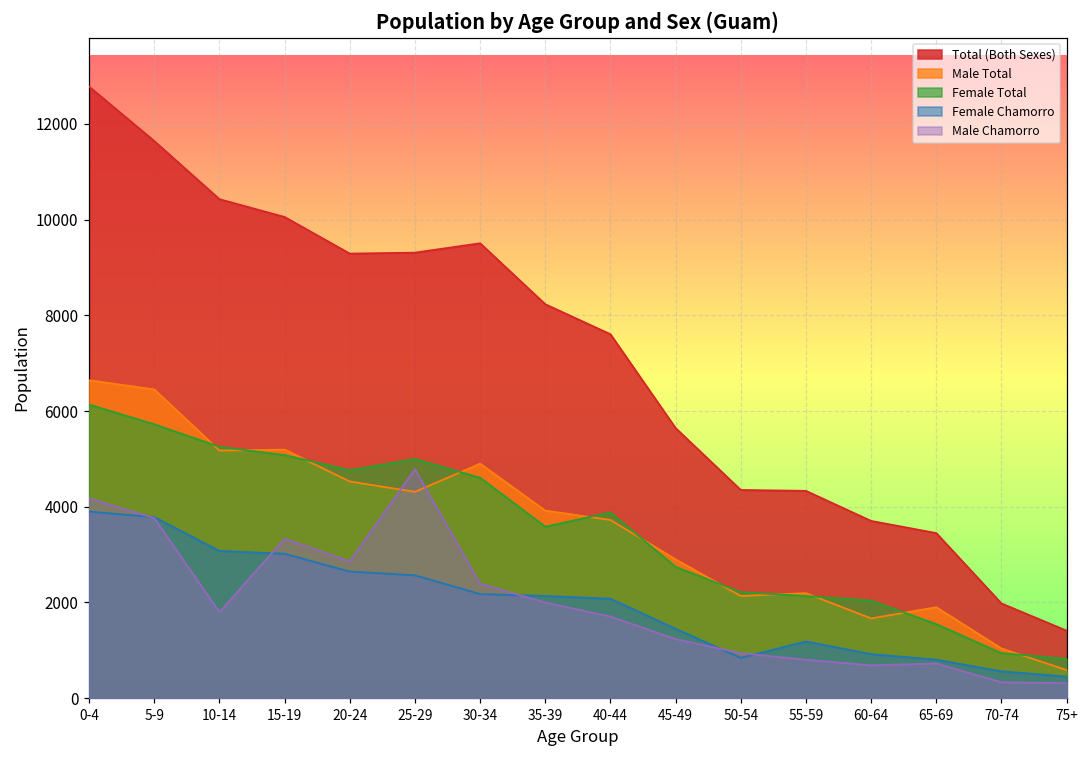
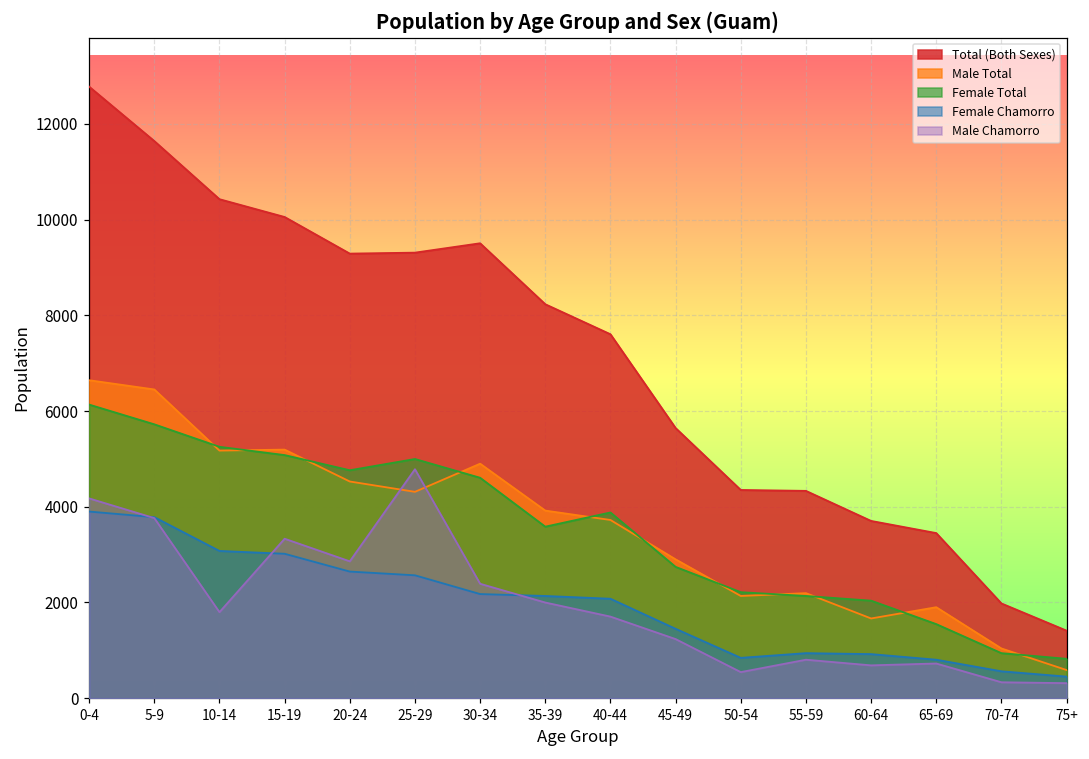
  {
    "Total (Both Sexes)": {
      "0-4": 12800,
      "5-9": 11600,
      "10-14": 10400,
      "15-19": 10100,
      "20-24": 9300,
      "25-29": 9300,
      "30-34": 9500,
      "35-39": 8200,
      "40-44": 7600,
      "45-49": 5600,
      "50-54": 4400,
      "55-59": 4300,
      "60-64": 3700,
      "65-69": 3500,
      "70-74": 2000,
      "75+": 1400
    },
    "Male Total": {
      "0-4": 6600,
      "5-9": 6500,
      "10-14": 5200,
      "15-19": 5200,
      "20-24": 4500,
      "25-29": 4300,
      "30-34": 4900,
      "35-39": 3900,
      "40-44": 3700,
      "45-49": 2900,
      "50-54": 2100,
      "55-59": 2200,
      "60-64": 1700,
      "65-69": 1900,
      "70-74": 1000,
      "75+": 600
    },
    "Female Total": {
      "0-4": 6100,
      "5-9": 5700,
      "10-14": 5300,
      "15-19": 5100,
      "20-24": 4800,
      "25-29": 5000,
      "30-34": 4600,
      "35-39": 3600,
      "40-44": 3900,
      "45-49": 2700,
      "50-54": 2200,
      "55-59": 2100,
      "60-64": 2000,
      "65-69": 1500,
      "70-74": 900,
      "75+": 800
    },
    "Female Chamorro": {
      "0-4": 3900,
      "10-14": 3100,
      "15-19": 3000,
      "20-24": 2600,
      "25-29": 2600,
      "30-34": 2200,
      "35-39": 2100,
      "40-44": 2100,
      "45-49": 1500,
      "50-54": 800,
-     "55-59": 1200,
+     "55-59": 900,
      "60-64": 900,
      "65-69": 800,
      "70-74": 600,
      "75+": 500
    },
    "Male Chamorro": {
      "0-4": 4200,
      "10-14": 1800,
      "15-19": 3300,
      "20-24": 2900,
      "25-29": 4800,
      "30-34": 2400,
      "35-39": 2000,
      "40-44": 1700,
      "45-49": 1200,
-     "50-54": 900,
+     "50-54": 500,
      "55-59": 800,
      "60-64": 700,
      "65-69": 700,
      "70-74": 300,
      "75+": 300
    }
  }
